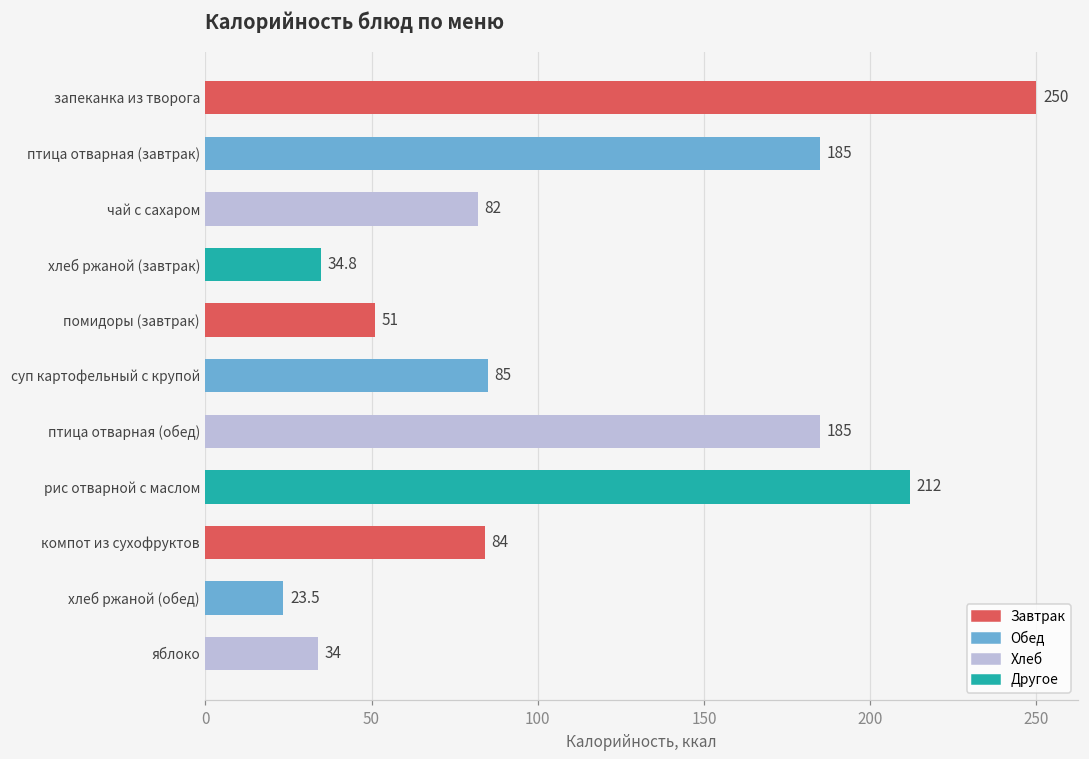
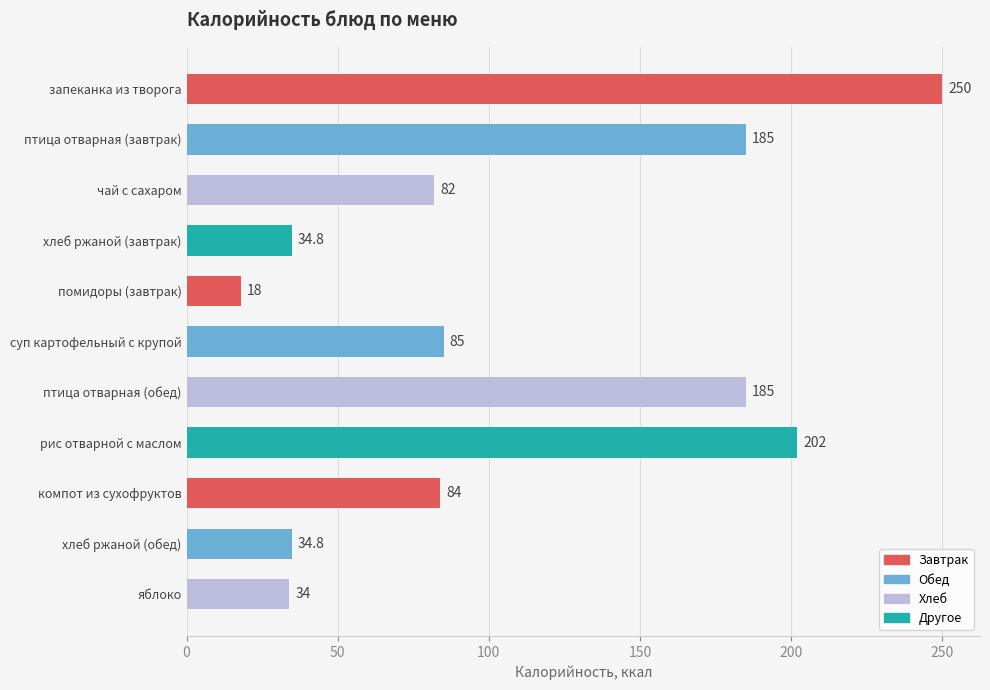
  {
    "запеканка из творога": 250,
    "птица отварная (завтрак)": 185,
    "чай с сахаром": 82,
    "хлеб ржаной (завтрак)": 34.8,
-   "помидоры (завтрак)": 51,
+   "помидоры (завтрак)": 18,
    "суп картофельный с крупой": 85,
    "птица отварная (обед)": 185,
-   "рис отварной с маслом": 212,
+   "рис отварной с маслом": 202,
    "компот из сухофруктов": 84,
-   "хлеб ржаной (обед)": 23.5,
+   "хлеб ржаной (обед)": 34.8,
    "яблоко": 34
  }
